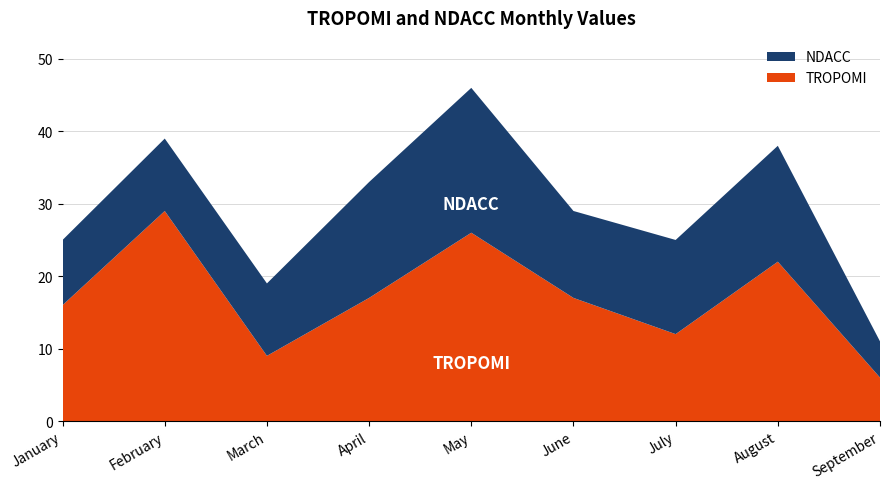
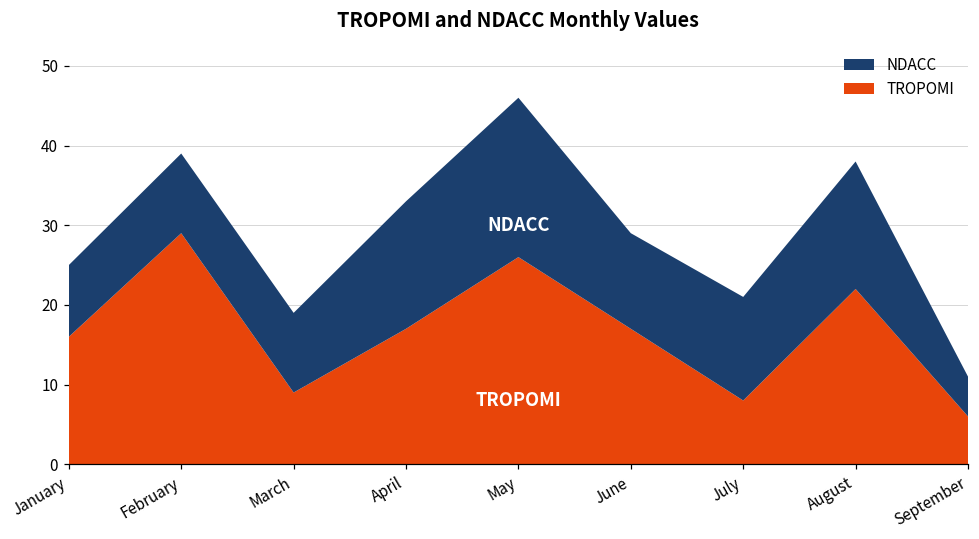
  {
    "TROPOMI": {
-     "July": 12
+     "July": 8
    },
    "NDACC": {
      "January": 9,
      "February": 10,
      "March": 10,
      "April": 16,
      "May": 20,
      "June": 12,
      "July": 13,
      "August": 16,
      "September": 5
    }
  }
